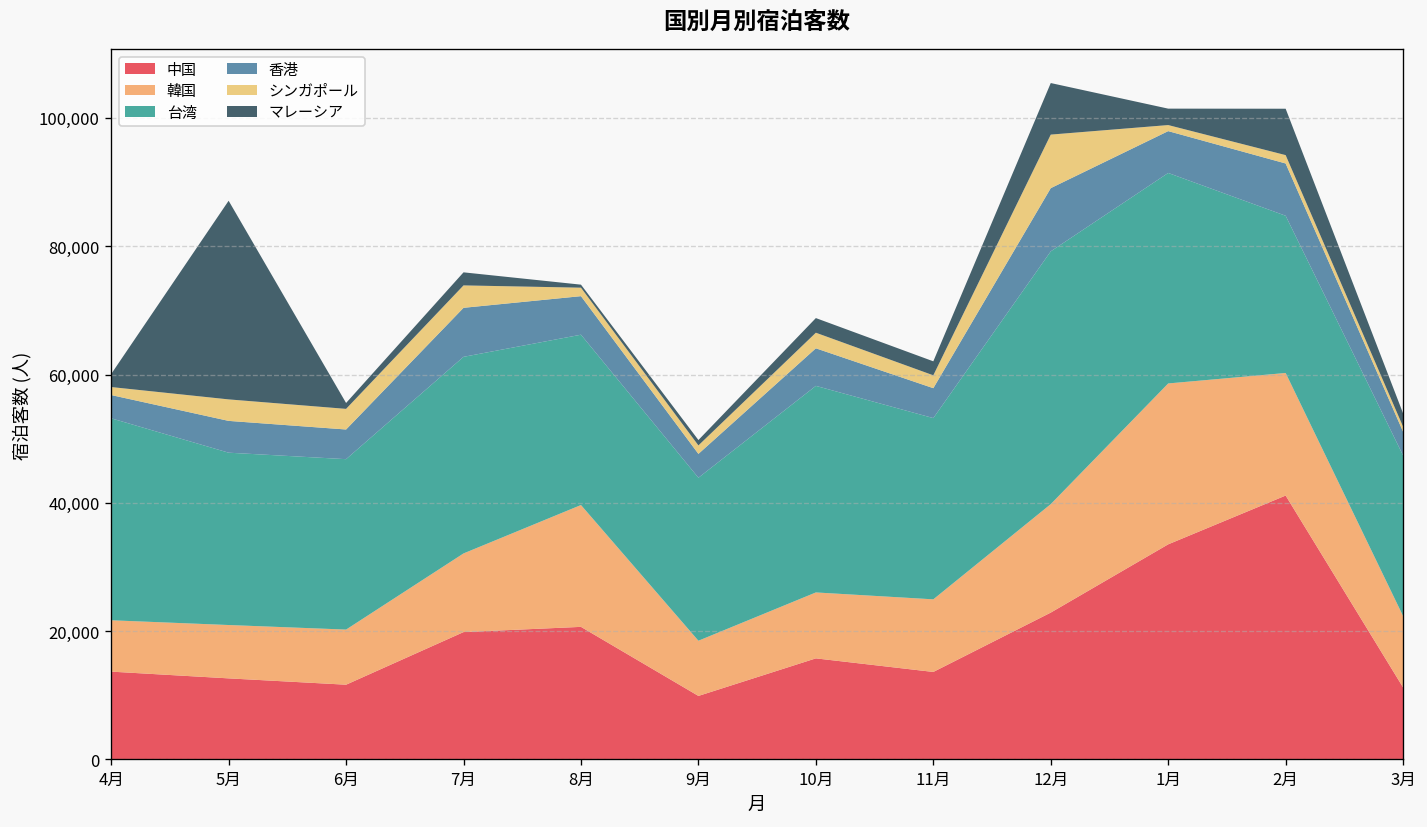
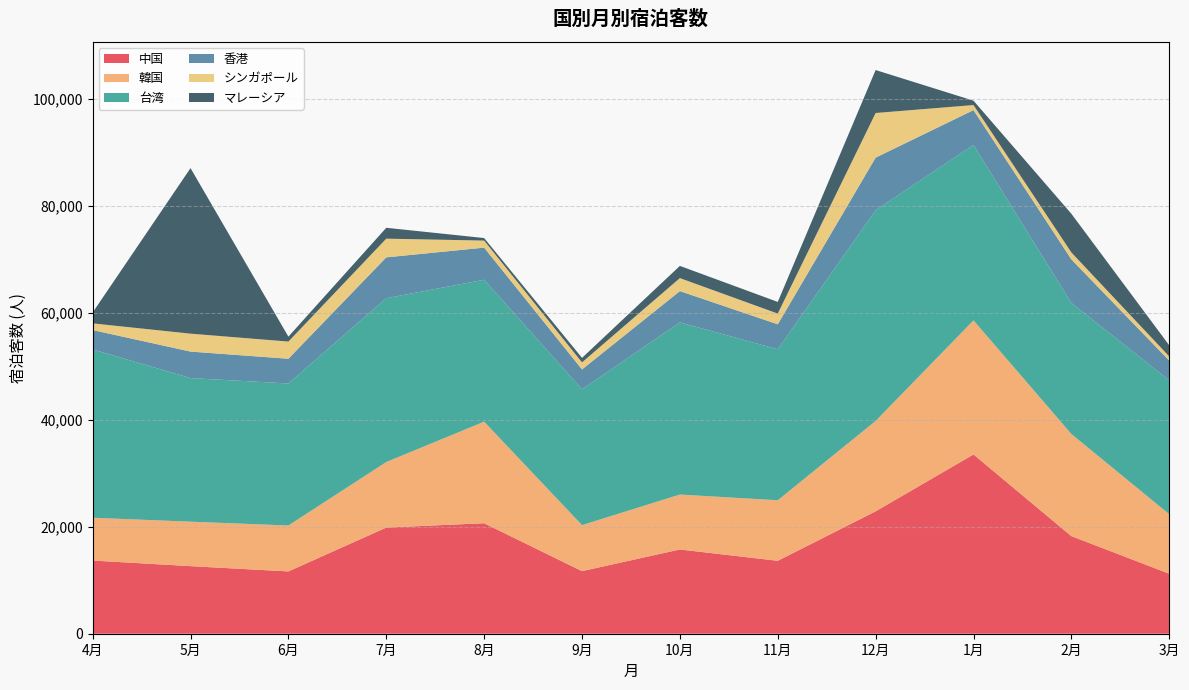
  {
    "中国": {
      "4月": "14,000",
      "5月": "13,000",
      "6月": "12,000",
      "7月": "20,000",
      "8月": "21,000",
-     "9月": "10,000",
+     "9月": "12,000",
      "10月": "16,000",
      "11月": "14,000",
      "12月": "23,000",
      "1月": "34,000",
-     "2月": "41,000",
+     "2月": "18,000",
      "3月": "11,000"
    },
    "マレーシア": {
      "4月": "2,000",
      "5月": "31,000",
      "6月": "1,000",
      "7月": "2,000",
      "8月": "0",
      "9月": "1,000",
      "10月": "2,000",
      "11月": "2,000",
      "12月": "8,000",
-     "1月": "3,000",
+     "1月": "1,000",
      "2月": "7,000",
      "3月": "2,000"
    }
  }
